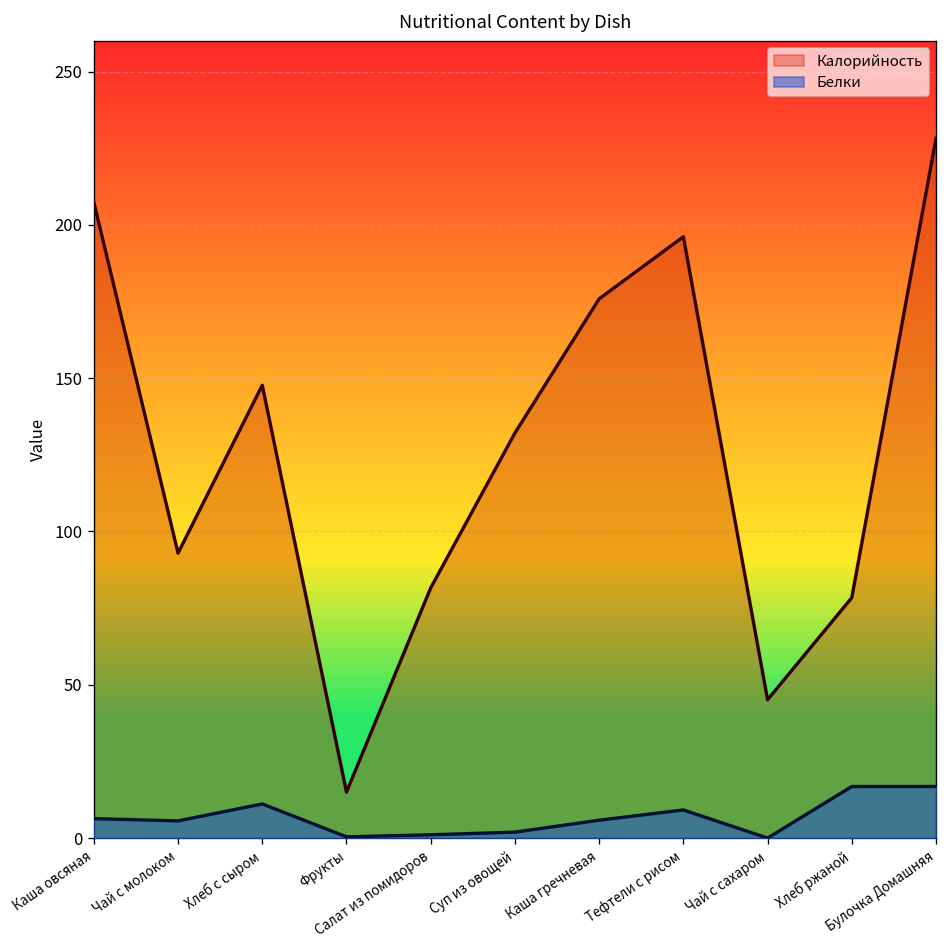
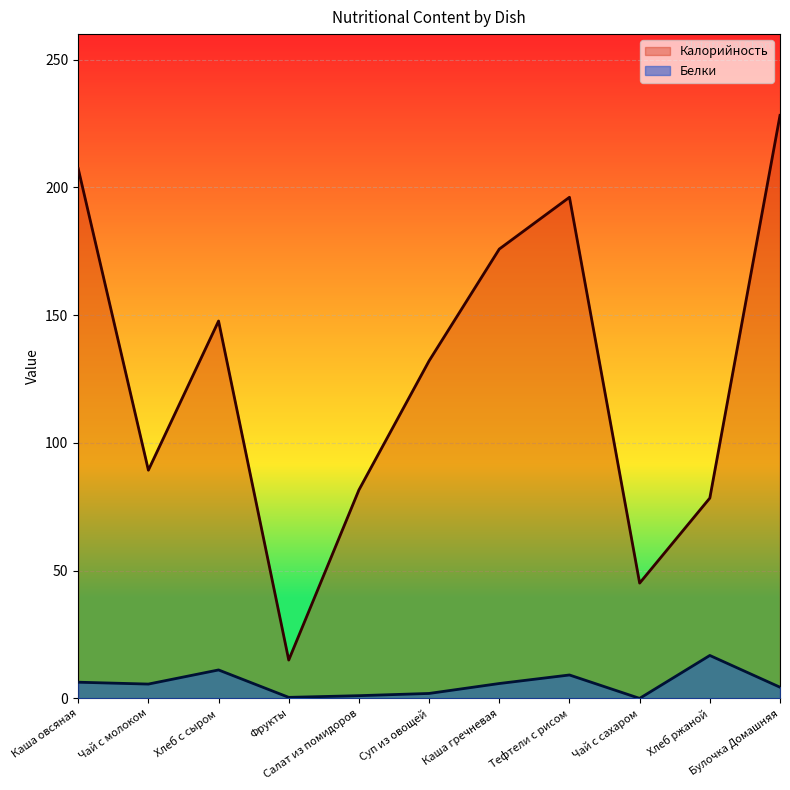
  {
    "Калорийность": {
      "Каша овсяная": 207,
-     "Чай с молоком": 93,
+     "Чай с молоком": 89,
      "Хлеб с сыром": 148,
      "Фрукты": 15,
      "Салат из помидоров": 82,
      "Суп из овощей": 132,
      "Каша гречневая": 176,
      "Тефтели с рисом": 196,
      "Чай с сахаром": 45,
      "Хлеб ржаной": 78,
      "Булочка Домашняя": 228
    },
    "Белки": {
      "Каша овсяная": 6,
      "Чай с молоком": 6,
      "Хлеб с сыром": 11,
      "Фрукты": 0,
      "Салат из помидоров": 1,
      "Суп из овощей": 2,
      "Каша гречневая": 6,
      "Тефтели с рисом": 9,
      "Чай с сахаром": 0,
      "Хлеб ржаной": 17,
-     "Булочка Домашняя": 17
+     "Булочка Домашняя": 4
    }
  }
